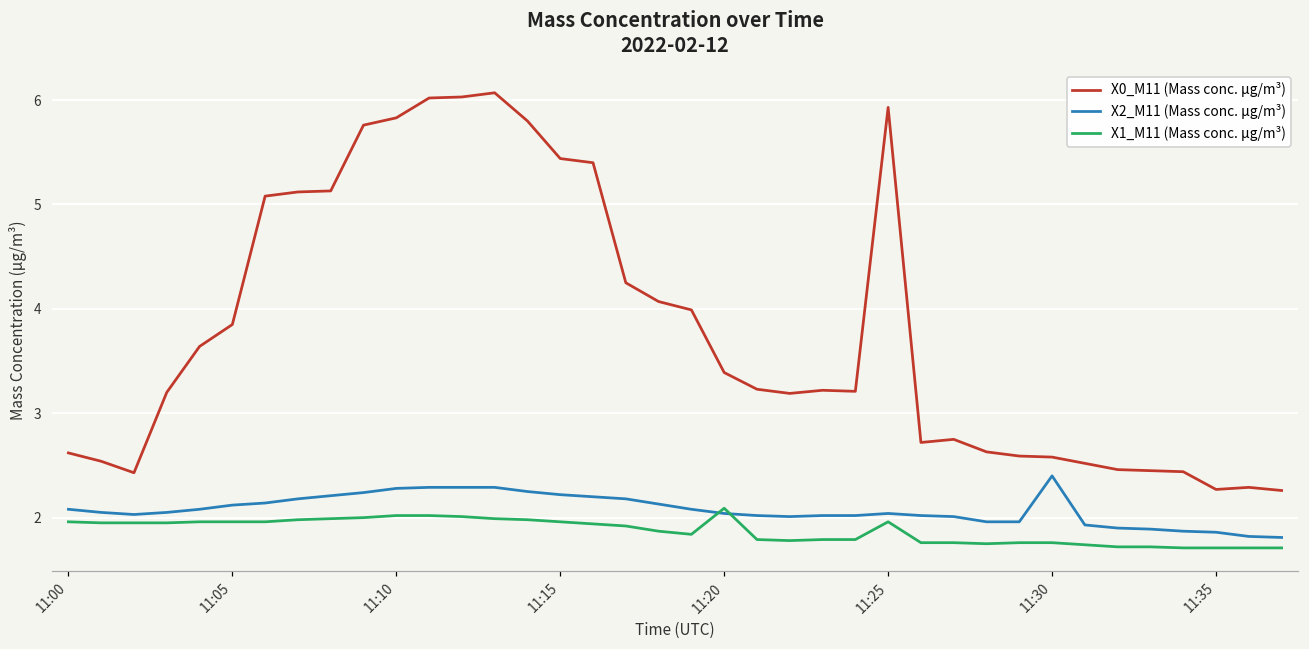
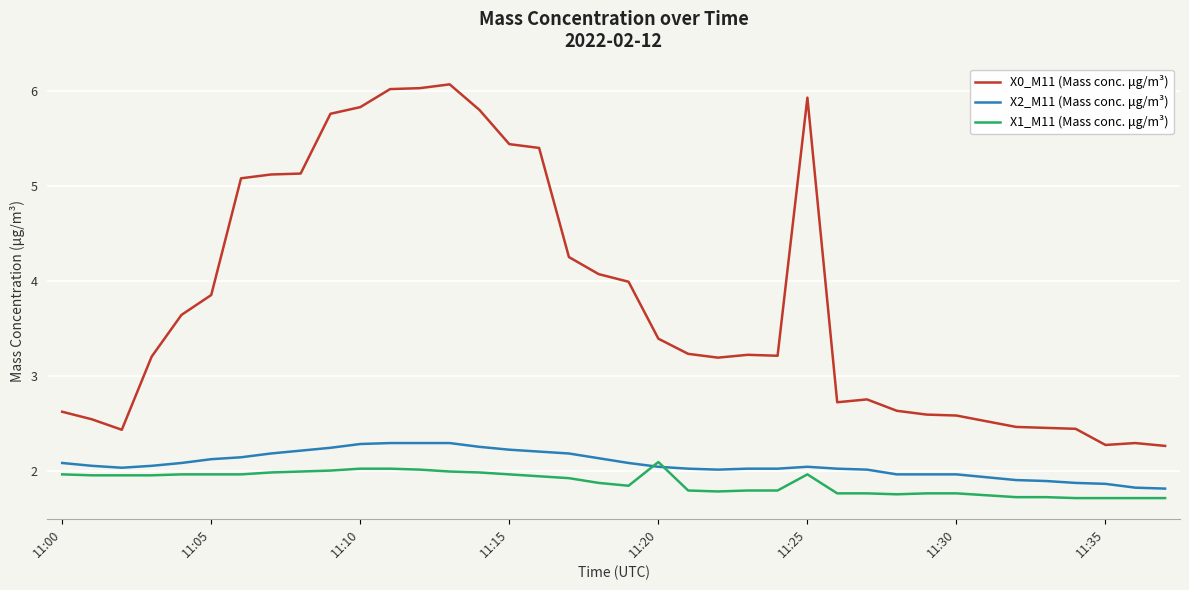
  {
    "X0_M11 (Mass conc. μg/m³)": {
      "11:00": 2.6,
      "11:05": 3.9,
      "11:10": 5.8,
      "11:15": 5.4,
      "11:20": 3.4,
      "11:25": 5.9,
      "11:30": 2.6,
      "11:35": 2.3
    },
    "X2_M11 (Mass conc. μg/m³)": {
      "11:00": 2.1,
      "11:05": 2.1,
      "11:10": 2.3,
      "11:15": 2.2,
      "11:20": 2.0,
      "11:25": 2.0,
-     "11:30": 2.4,
+     "11:30": 2.0,
      "11:35": 1.9
    },
    "X1_M11 (Mass conc. μg/m³)": {
      "11:00": 2.0,
      "11:05": 2.0,
      "11:10": 2.0,
      "11:15": 2.0,
      "11:20": 2.1,
      "11:25": 2.0,
      "11:30": 1.8,
      "11:35": 1.7
    }
  }
